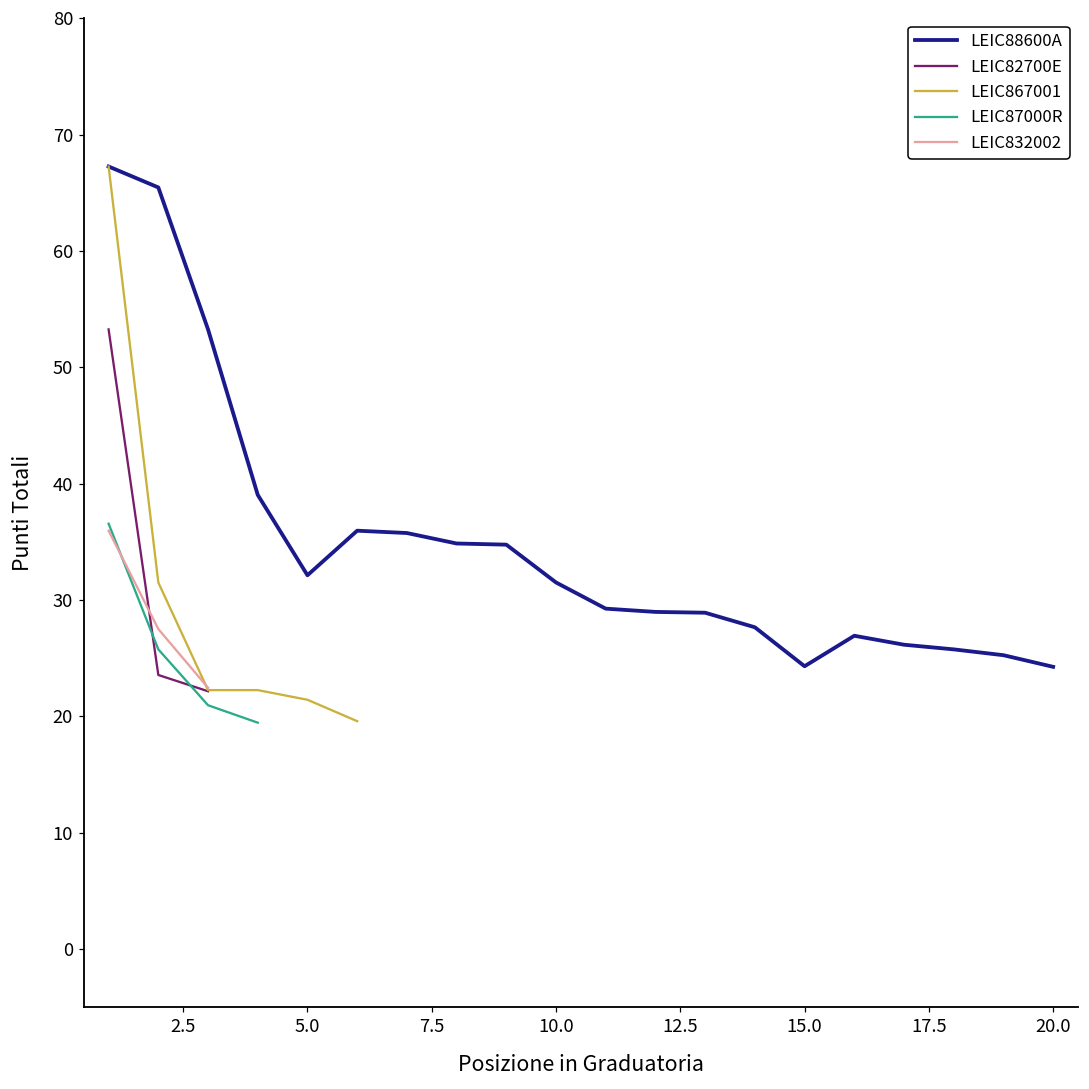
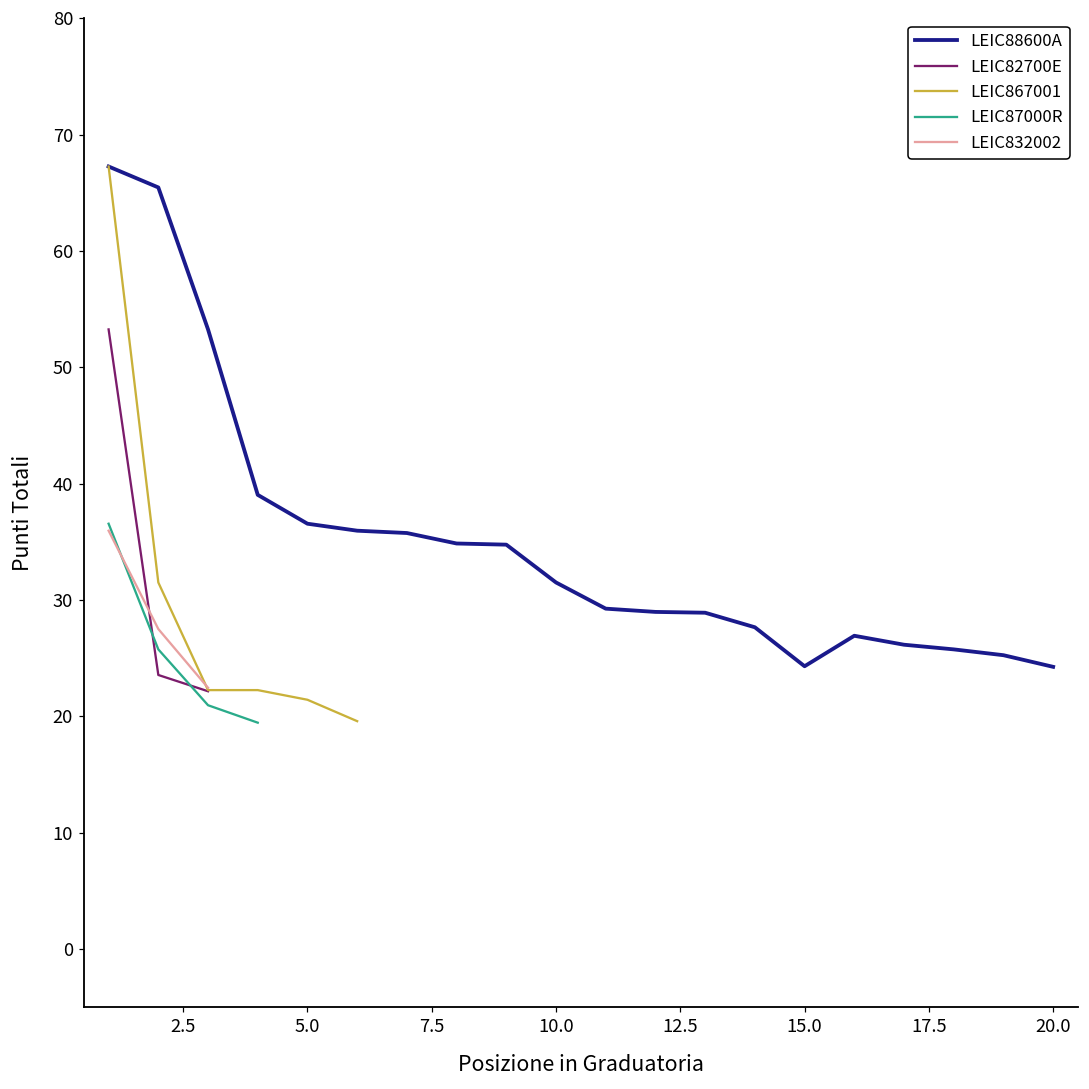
  {
    "LEIC88600A": {
-     "5.0": 32.1,
+     "5.0": 36.6,
      "10.0": 31.5,
      "15.0": 24.3,
      "20.0": 24.3
    },
    "LEIC867001": {
      "5.0": 21.4
    }
  }
